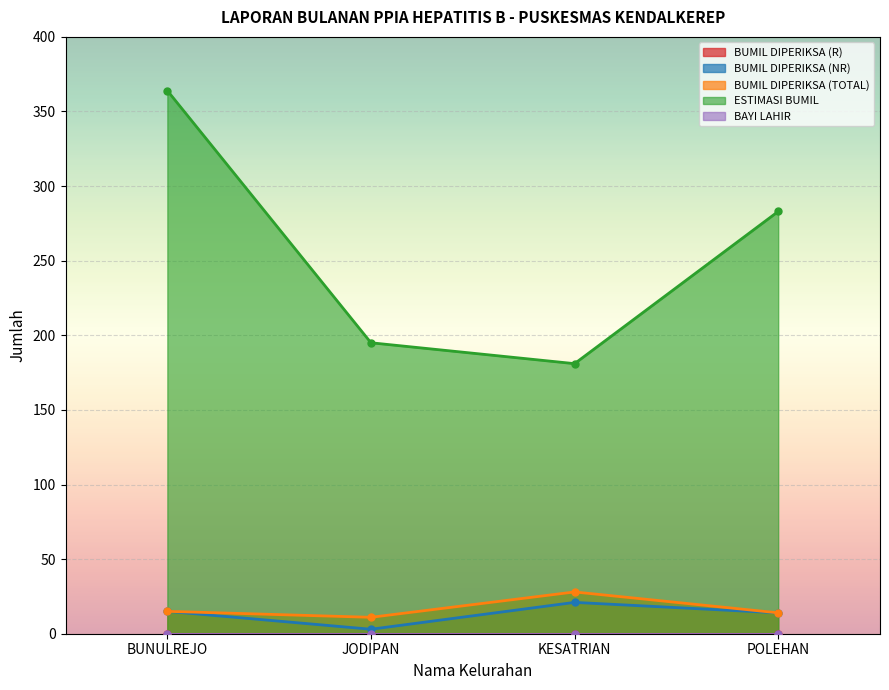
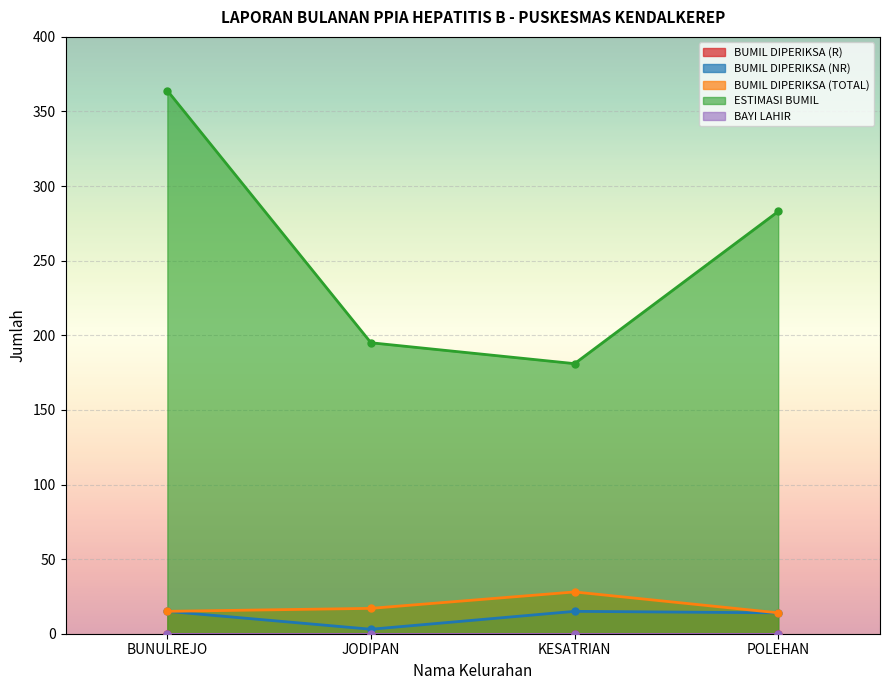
  {
    "BAYI LAHIR": {
      "BUNULREJO": 0,
      "JODIPAN": 0,
      "KESATRIAN": 0,
      "POLEHAN": 0
    },
    "BUMIL DIPERIKSA (NR)": {
      "JODIPAN": 3,
-     "KESATRIAN": 21
+     "KESATRIAN": 15
    },
    "BUMIL DIPERIKSA (TOTAL)": {
-     "JODIPAN": 11,
+     "JODIPAN": 17,
      "KESATRIAN": 28
    },
    "ESTIMASI BUMIL": {
      "BUNULREJO": 364,
      "JODIPAN": 195,
      "KESATRIAN": 181,
      "POLEHAN": 283
    }
  }
